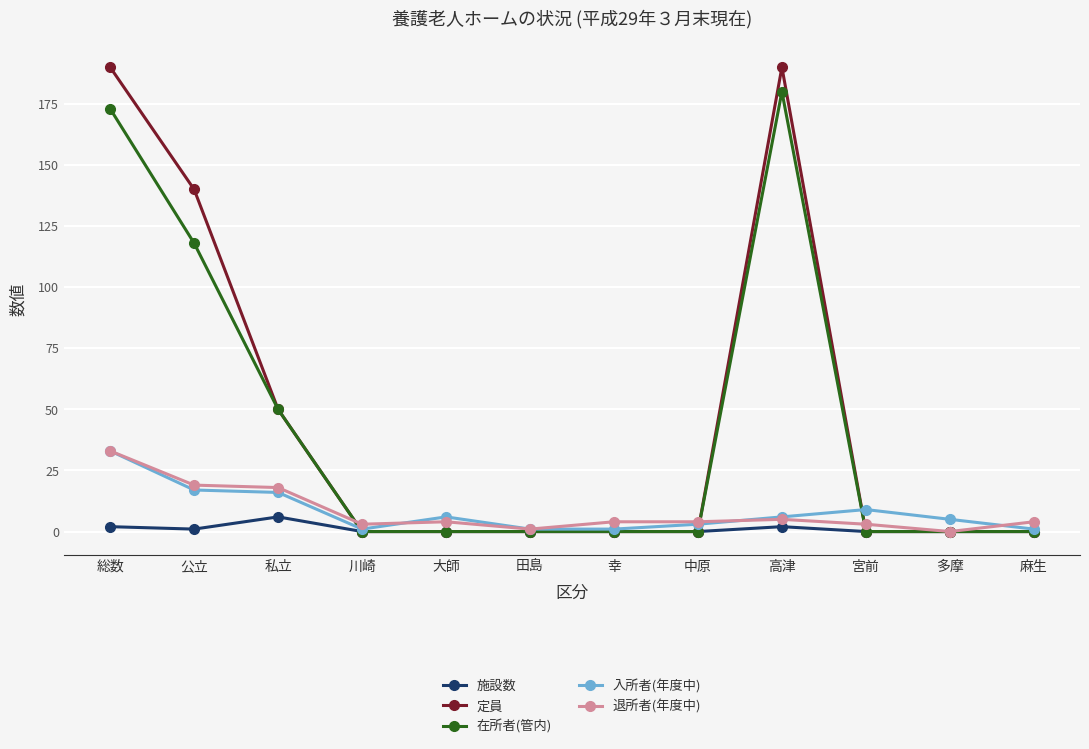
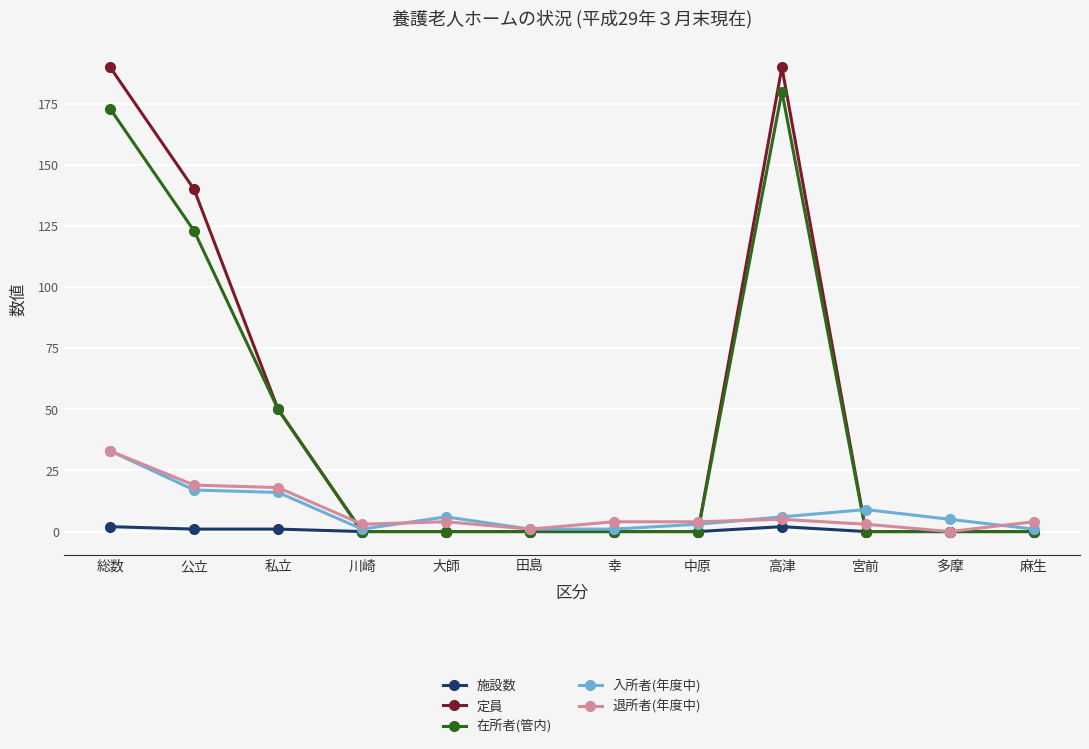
  {
    "施設数": {
      "総数": 2,
      "公立": 1,
-     "私立": 6,
+     "私立": 1,
      "高津": 2
    },
    "定員": {
      "総数": 190,
      "公立": 140,
      "高津": 190
    },
    "在所者(管内)": {
      "総数": 173,
-     "公立": 118,
+     "公立": 123,
      "高津": 180
    },
    "入所者(年度中)": {
      "公立": 17,
      "私立": 16,
      "大師": 6,
      "宮前": 9,
      "多摩": 5
    },
    "退所者(年度中)": {
      "公立": 19,
      "私立": 18,
      "川崎": 3,
      "大師": 4,
      "幸": 4,
      "宮前": 3,
      "麻生": 4
    }
  }
